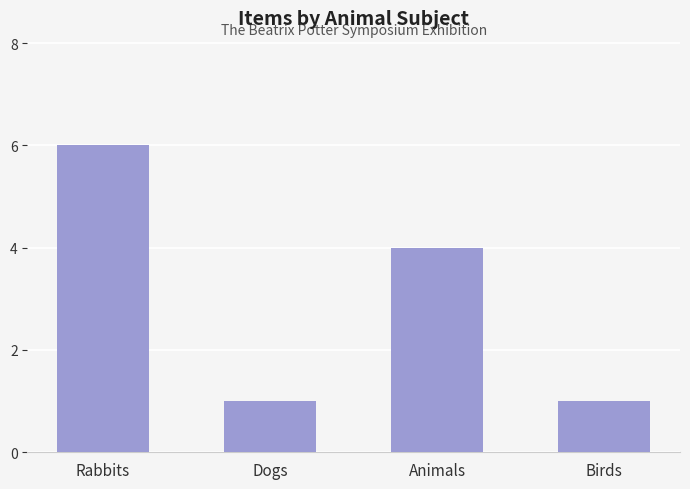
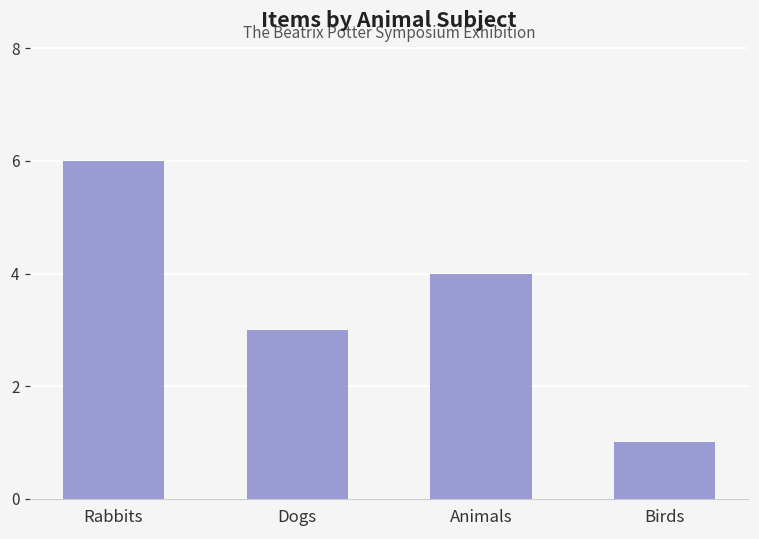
  {
    "Rabbits": 6,
-   "Dogs": 1,
+   "Dogs": 3,
    "Animals": 4,
    "Birds": 1
  }
